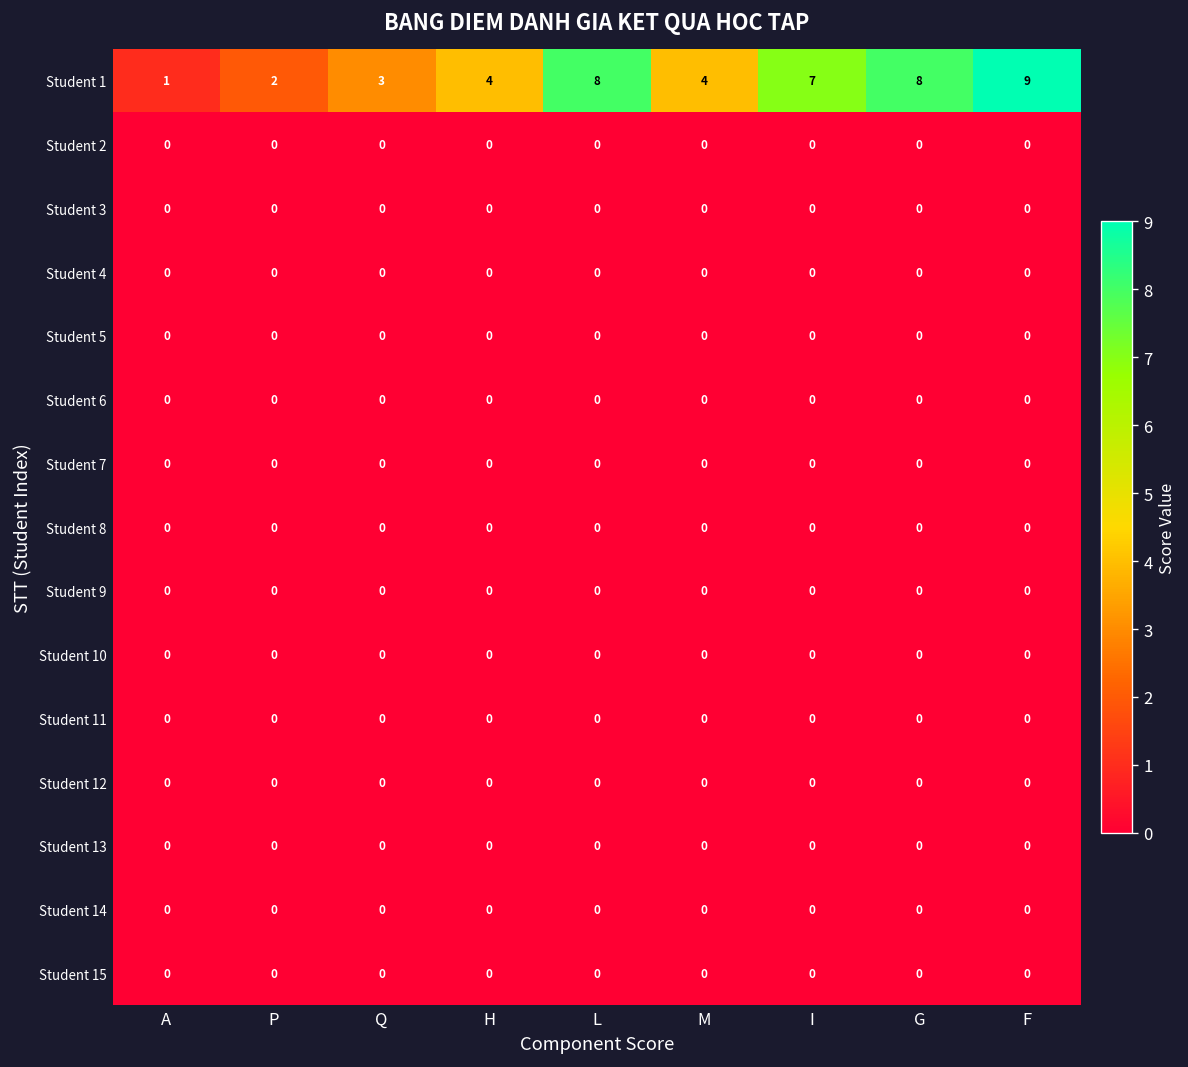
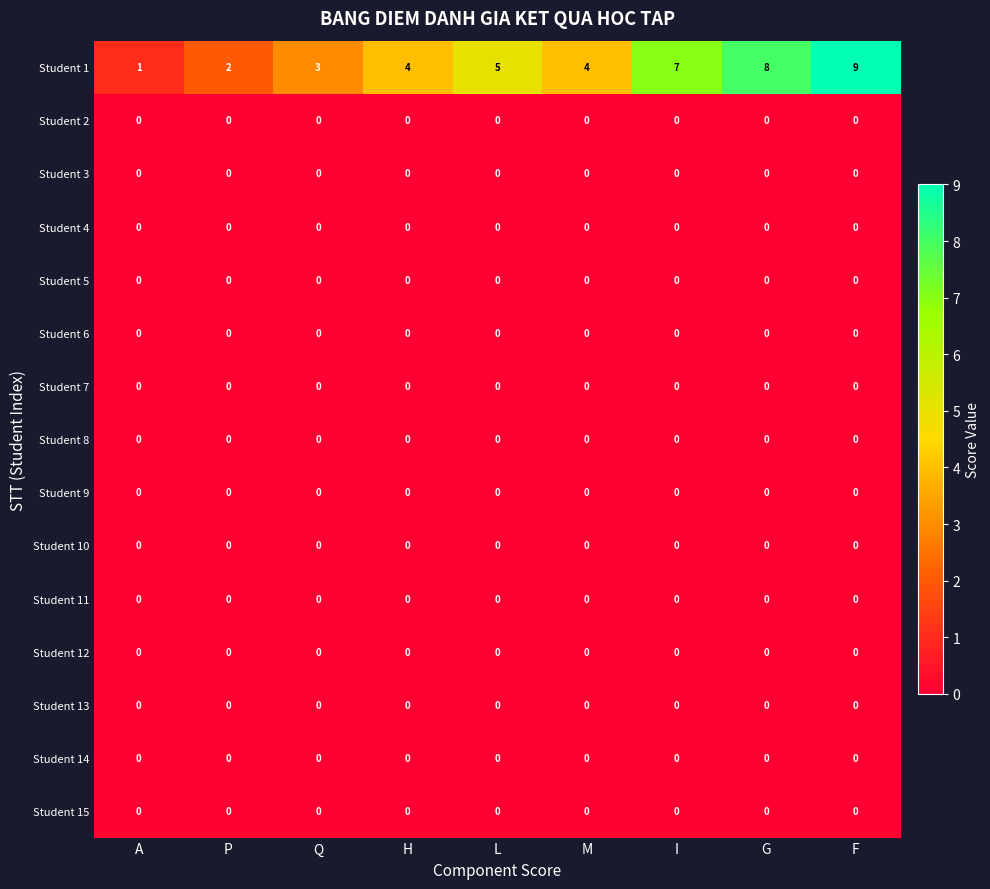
  {
    "Student 1": {
      "A": 1,
      "P": 2,
      "Q": 3,
      "H": 4,
-     "L": 8,
+     "L": 5,
      "M": 4,
      "I": 7,
      "G": 8,
      "F": 9
    },
    "Student 2": {
      "A": 0,
      "P": 0,
      "Q": 0,
      "H": 0,
      "L": 0,
      "M": 0,
      "I": 0,
      "G": 0,
      "F": 0
    },
    "Student 3": {
      "A": 0,
      "P": 0,
      "Q": 0,
      "H": 0,
      "L": 0,
      "M": 0,
      "I": 0,
      "G": 0,
      "F": 0
    },
    "Student 4": {
      "A": 0,
      "P": 0,
      "Q": 0,
      "H": 0,
      "L": 0,
      "M": 0,
      "I": 0,
      "G": 0,
      "F": 0
    },
    "Student 5": {
      "A": 0,
      "P": 0,
      "Q": 0,
      "H": 0,
      "L": 0,
      "M": 0,
      "I": 0,
      "G": 0,
      "F": 0
    },
    "Student 6": {
      "A": 0,
      "P": 0,
      "Q": 0,
      "H": 0,
      "L": 0,
      "M": 0,
      "I": 0,
      "G": 0,
      "F": 0
    },
    "Student 7": {
      "A": 0,
      "P": 0,
      "Q": 0,
      "H": 0,
      "L": 0,
      "M": 0,
      "I": 0,
      "G": 0,
      "F": 0
    },
    "Student 8": {
      "A": 0,
      "P": 0,
      "Q": 0,
      "H": 0,
      "L": 0,
      "M": 0,
      "I": 0,
      "G": 0,
      "F": 0
    },
    "Student 9": {
      "A": 0,
      "P": 0,
      "Q": 0,
      "H": 0,
      "L": 0,
      "M": 0,
      "I": 0,
      "G": 0,
      "F": 0
    },
    "Student 10": {
      "A": 0,
      "P": 0,
      "Q": 0,
      "H": 0,
      "L": 0,
      "M": 0,
      "I": 0,
      "G": 0,
      "F": 0
    },
    "Student 11": {
      "A": 0,
      "P": 0,
      "Q": 0,
      "H": 0,
      "L": 0,
      "M": 0,
      "I": 0,
      "G": 0,
      "F": 0
    },
    "Student 12": {
      "A": 0,
      "P": 0,
      "Q": 0,
      "H": 0,
      "L": 0,
      "M": 0,
      "I": 0,
      "G": 0,
      "F": 0
    },
    "Student 13": {
      "A": 0,
      "P": 0,
      "Q": 0,
      "H": 0,
      "L": 0,
      "M": 0,
      "I": 0,
      "G": 0,
      "F": 0
    },
    "Student 14": {
      "A": 0,
      "P": 0,
      "Q": 0,
      "H": 0,
      "L": 0,
      "M": 0,
      "I": 0,
      "G": 0,
      "F": 0
    },
    "Student 15": {
      "A": 0,
      "P": 0,
      "Q": 0,
      "H": 0,
      "L": 0,
      "M": 0,
      "I": 0,
      "G": 0,
      "F": 0
    }
  }
